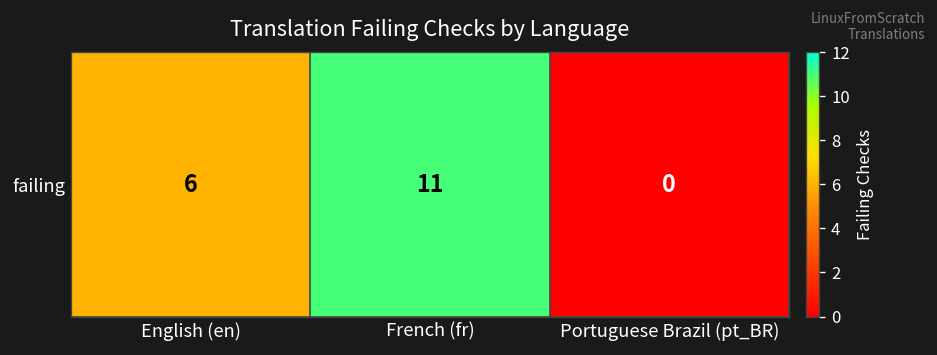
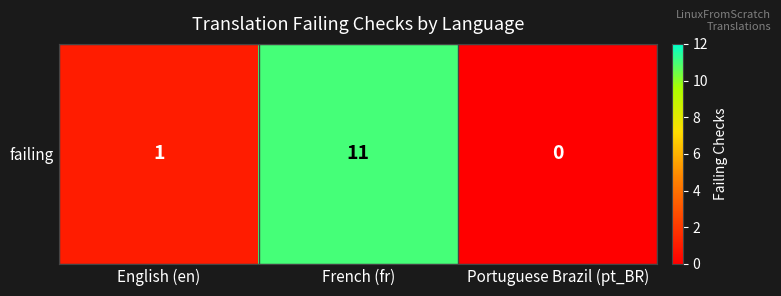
  {
    "failing": {
-     "English (en)": 6,
+     "English (en)": 1,
      "French (fr)": 11,
      "Portuguese Brazil (pt_BR)": 0
    }
  }
